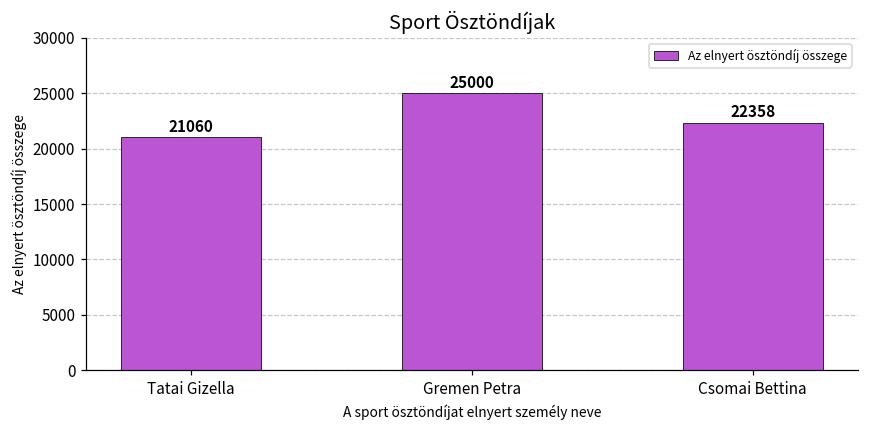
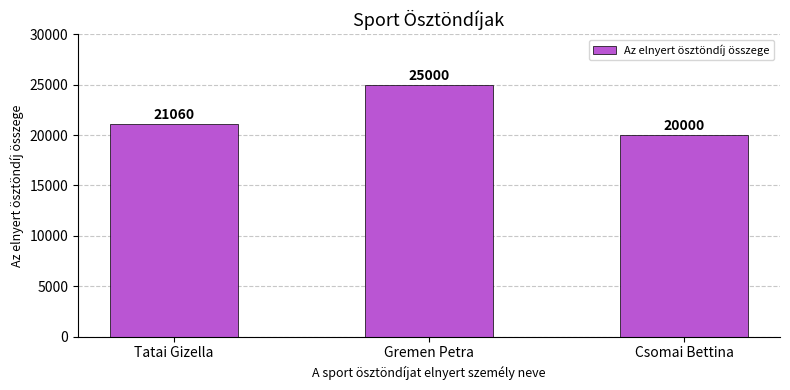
  {
    "Tatai Gizella": 21060,
    "Gremen Petra": 25000,
-   "Csomai Bettina": 22358
+   "Csomai Bettina": 20000
  }
